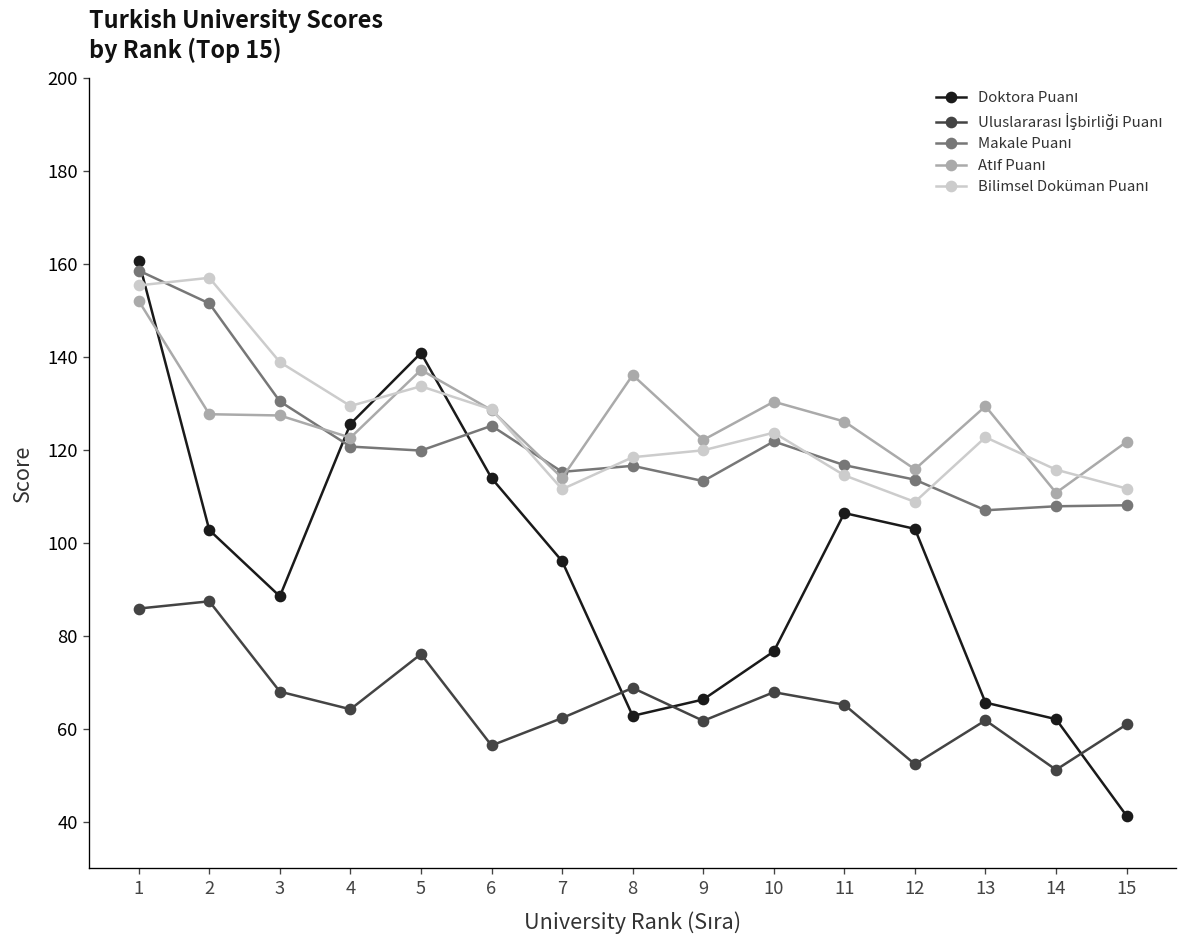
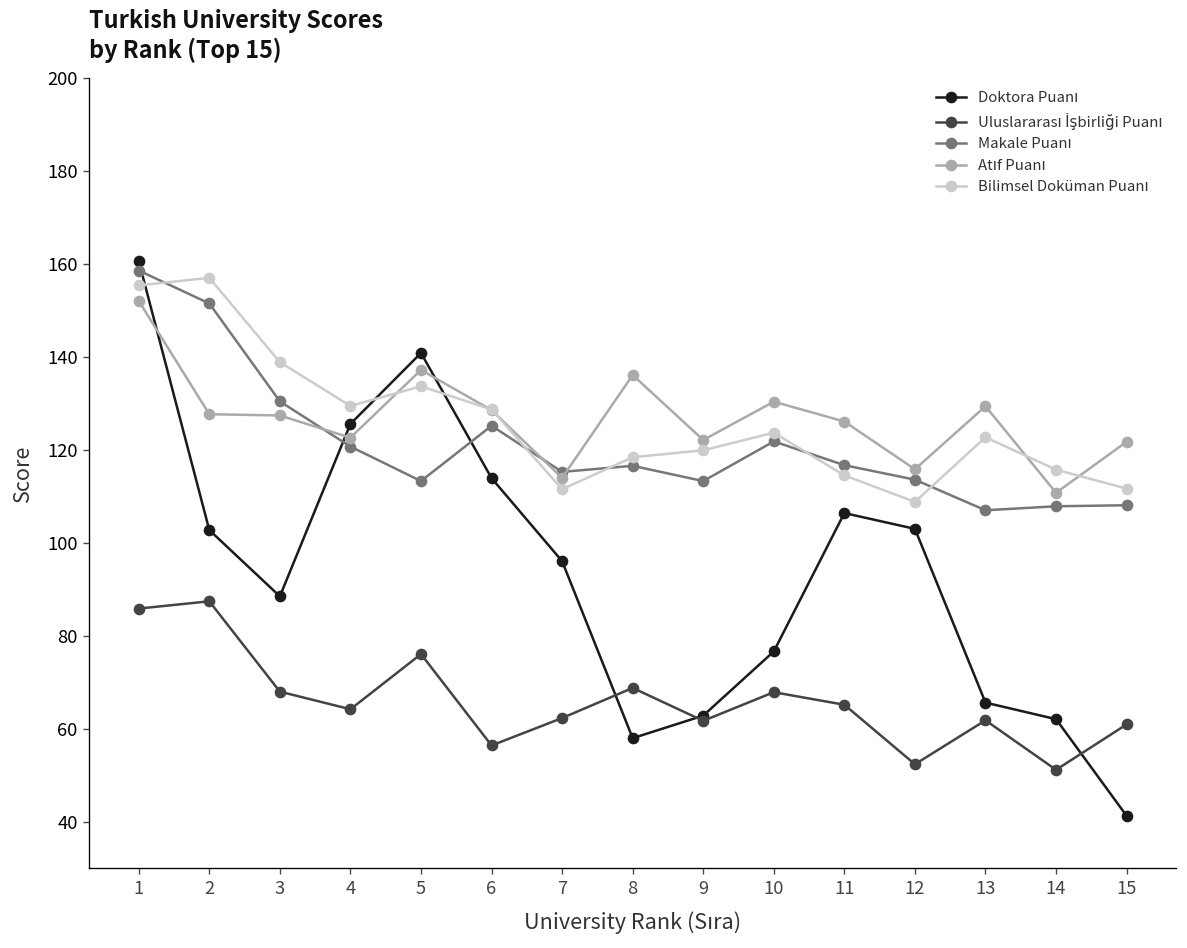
  {
    "Doktora Puanı": {
      "1": 161,
      "2": 103,
      "3": 88,
      "4": 126,
      "5": 141,
      "6": 114,
      "7": 96,
-     "8": 63,
-     "9": 66,
+     "8": 58,
+     "9": 63,
      "10": 77,
      "11": 106,
      "12": 103,
      "13": 66,
      "14": 62,
      "15": 41
    },
    "Uluslararası İşbirliği Puanı": {
      "1": 86,
      "2": 87,
      "3": 68,
      "4": 64,
      "5": 76,
      "6": 56,
      "7": 62,
      "8": 69,
      "9": 62,
      "10": 68,
      "11": 65,
      "12": 52,
      "13": 62,
      "14": 51,
      "15": 61
    },
    "Makale Puanı": {
      "1": 159,
      "2": 151,
      "3": 130,
      "4": 121,
-     "5": 120,
+     "5": 113,
      "6": 125,
      "7": 115,
      "8": 117,
      "9": 113,
      "10": 122,
      "11": 117,
      "12": 114,
      "13": 107,
      "14": 108,
      "15": 108
    }
  }
